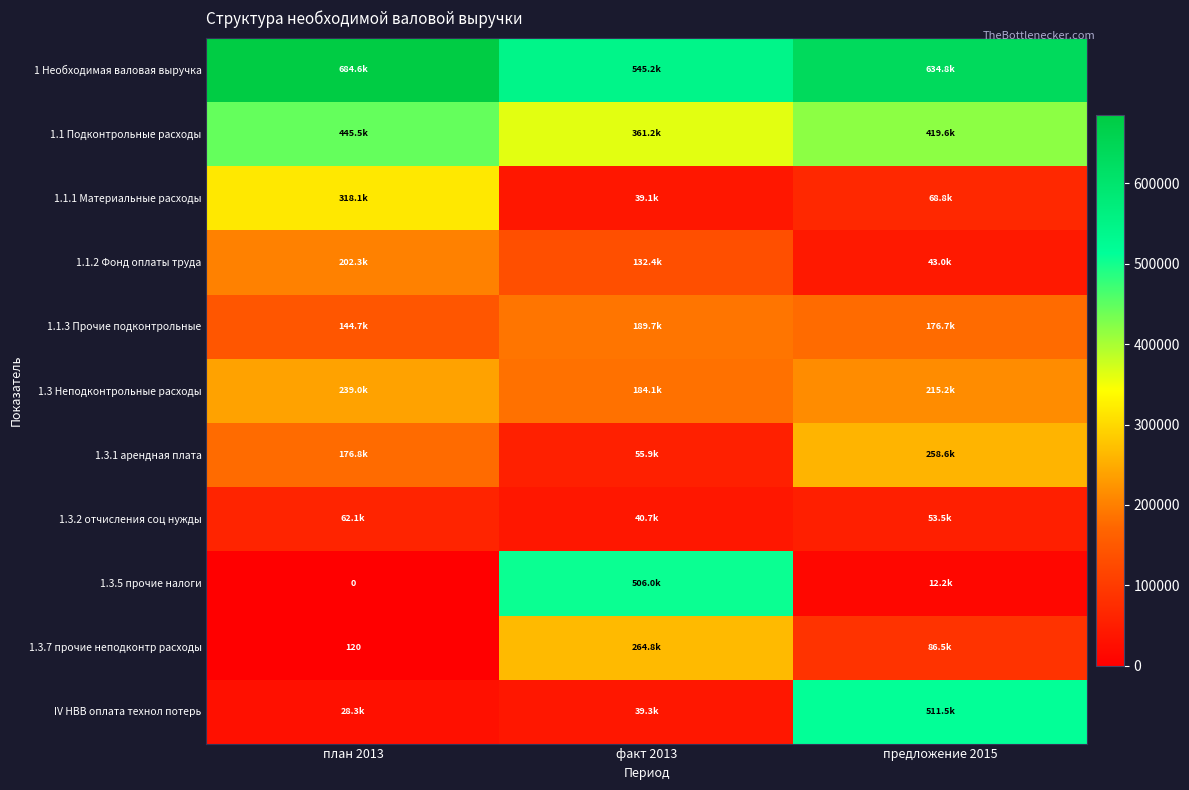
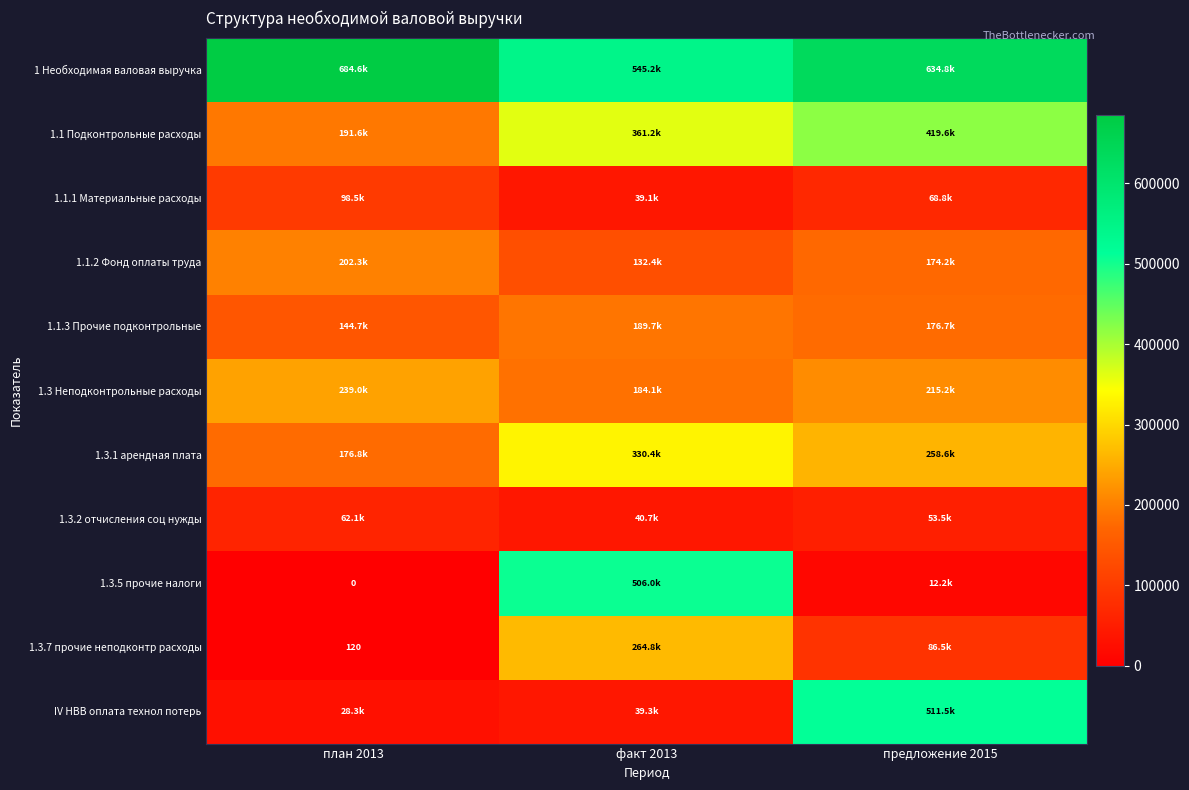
  {
    "1 Необходимая валовая выручка": {
      "план 2013": "684.6k",
      "факт 2013": "545.2k",
      "предложение 2015": "634.8k"
    },
    "1.1 Подконтрольные расходы": {
-     "план 2013": "445.5k",
+     "план 2013": "191.6k",
      "факт 2013": "361.2k",
      "предложение 2015": "419.6k"
    },
    "1.1.1 Материальные расходы": {
-     "план 2013": "318.1k",
+     "план 2013": "98.5k",
      "факт 2013": "39.1k",
      "предложение 2015": "68.8k"
    },
    "1.1.2 Фонд оплаты труда": {
      "план 2013": "202.3k",
      "факт 2013": "132.4k",
-     "предложение 2015": "43.0k"
+     "предложение 2015": "174.2k"
    },
    "1.1.3 Прочие подконтрольные": {
      "план 2013": "144.7k",
      "факт 2013": "189.7k",
      "предложение 2015": "176.7k"
    },
    "1.3 Неподконтрольные расходы": {
      "план 2013": "239.0k",
      "факт 2013": "184.1k",
      "предложение 2015": "215.2k"
    },
    "1.3.1 арендная плата": {
      "план 2013": "176.8k",
-     "факт 2013": "55.9k",
+     "факт 2013": "330.4k",
      "предложение 2015": "258.6k"
    },
    "1.3.2 отчисления соц нужды": {
      "план 2013": "62.1k",
      "факт 2013": "40.7k",
      "предложение 2015": "53.5k"
    },
    "1.3.5 прочие налоги": {
      "план 2013": "0",
      "факт 2013": "506.0k",
      "предложение 2015": "12.2k"
    },
    "1.3.7 прочие неподконтр расходы": {
      "план 2013": "120",
      "факт 2013": "264.8k",
      "предложение 2015": "86.5k"
    },
    "IV НВВ оплата технол потерь": {
      "план 2013": "28.3k",
      "факт 2013": "39.3k",
      "предложение 2015": "511.5k"
    }
  }
